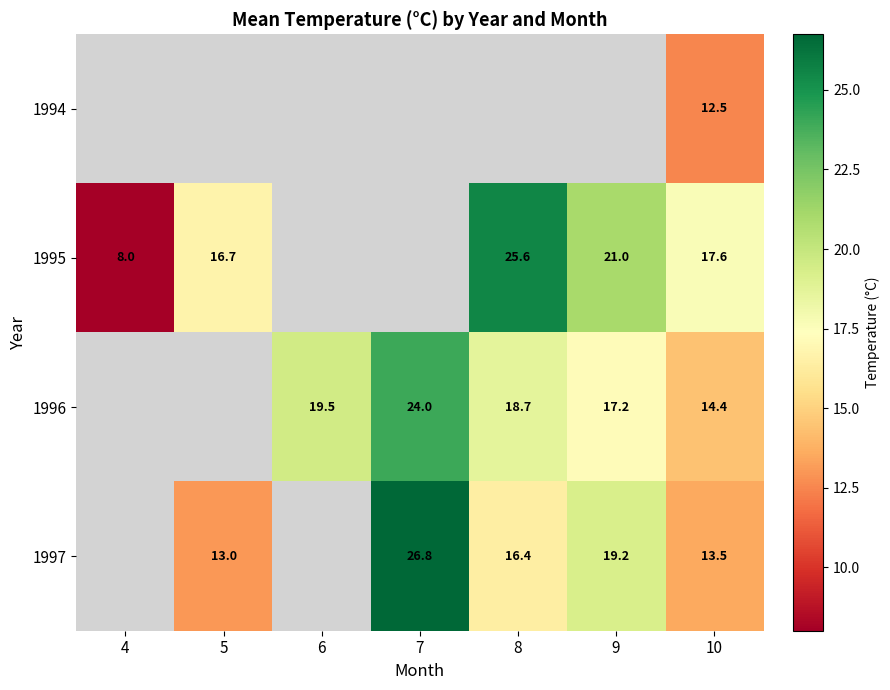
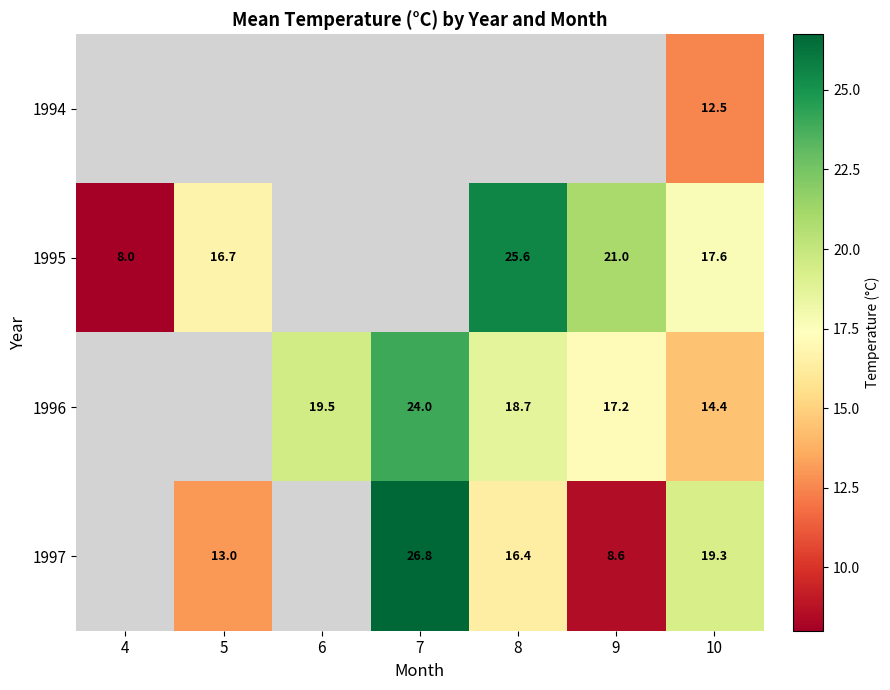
  {
    "1994": {
      "10": 12.5
    },
    "1995": {
      "4": 8.0,
      "5": 16.7,
      "8": 25.6,
      "9": 21.0,
      "10": 17.6
    },
    "1996": {
      "6": 19.5,
      "7": 24.0,
      "8": 18.7,
      "9": 17.2,
      "10": 14.4
    },
    "1997": {
      "5": 13.0,
      "7": 26.8,
      "8": 16.4,
-     "9": 19.2,
-     "10": 13.5
+     "9": 8.6,
+     "10": 19.3
    }
  }
